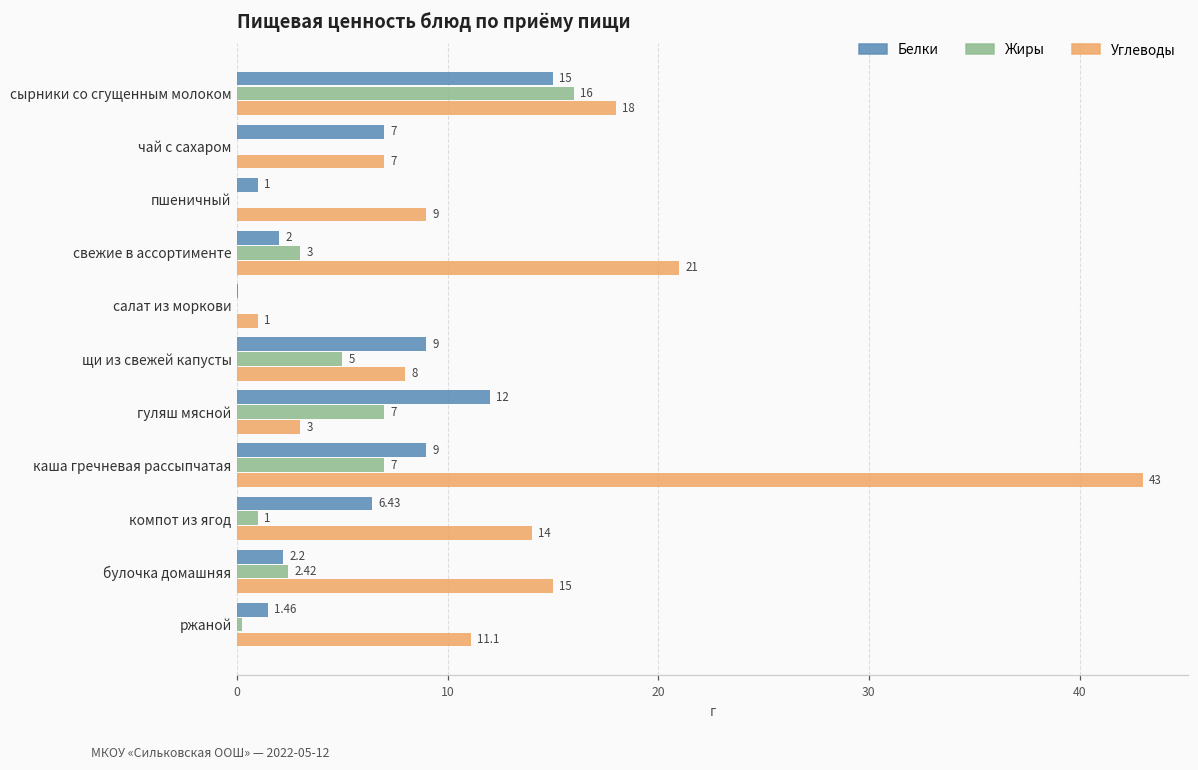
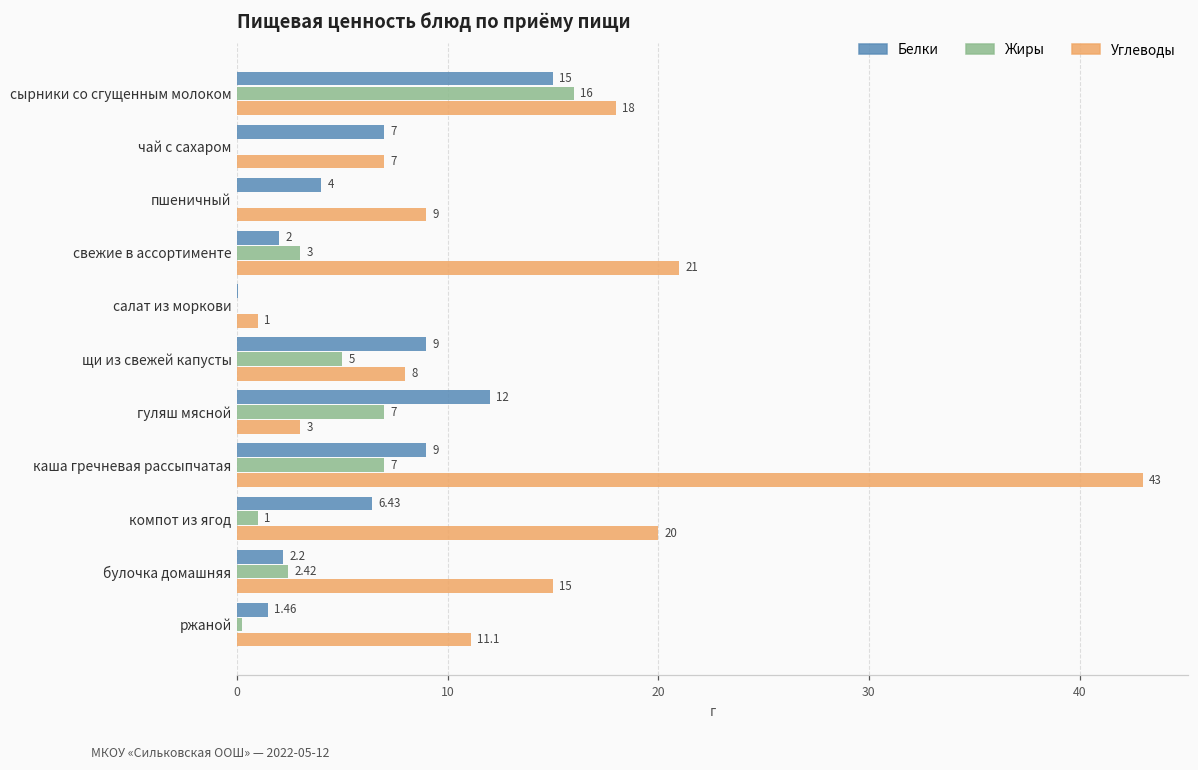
  {
    "Белки": {
      "сырники со сгущенным молоком": 15,
      "чай с сахаром": 7,
-     "пшеничный": 1,
+     "пшеничный": 4,
      "свежие в ассортименте": 2,
      "щи из свежей капусты": 9,
      "гуляш мясной": 12,
      "каша гречневая рассыпчатая": 9,
      "компот из ягод": 6.43,
      "булочка домашняя": 2.2,
      "ржаной": 1.46
    },
    "Жиры": {
      "сырники со сгущенным молоком": 16,
      "свежие в ассортименте": 3,
      "щи из свежей капусты": 5,
      "гуляш мясной": 7,
      "каша гречневая рассыпчатая": 7,
      "компот из ягод": 1,
      "булочка домашняя": 2.42
    },
    "Углеводы": {
      "сырники со сгущенным молоком": 18,
      "чай с сахаром": 7,
      "пшеничный": 9,
      "свежие в ассортименте": 21,
      "салат из моркови": 1,
      "щи из свежей капусты": 8,
      "гуляш мясной": 3,
      "каша гречневая рассыпчатая": 43,
-     "компот из ягод": 14,
+     "компот из ягод": 20,
      "булочка домашняя": 15,
      "ржаной": 11.1
    }
  }
